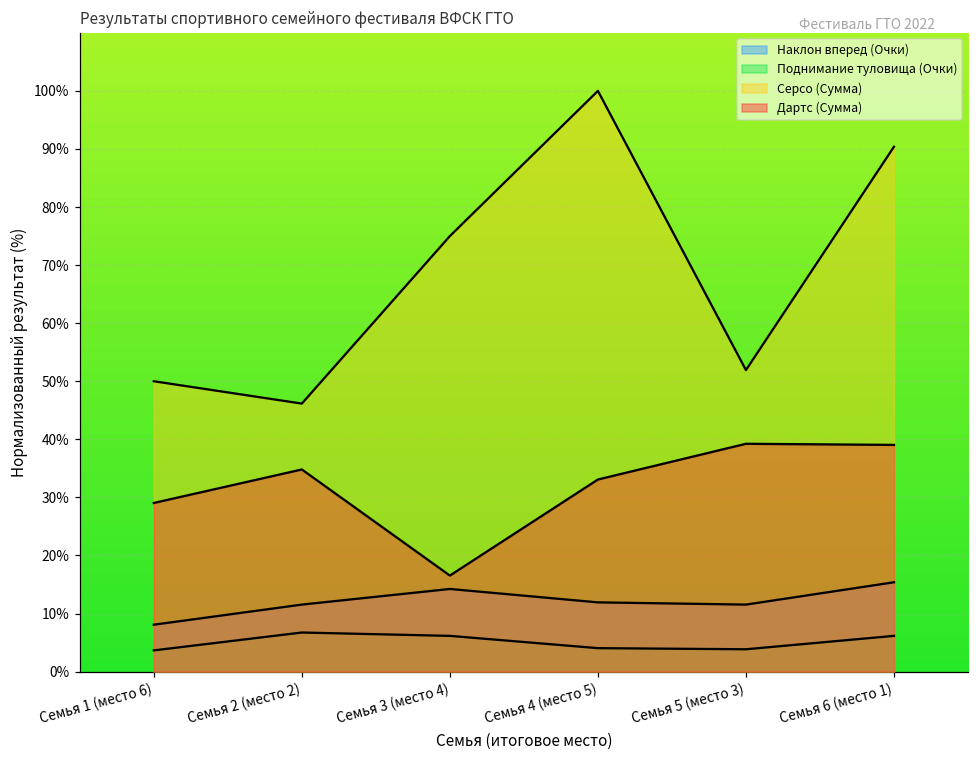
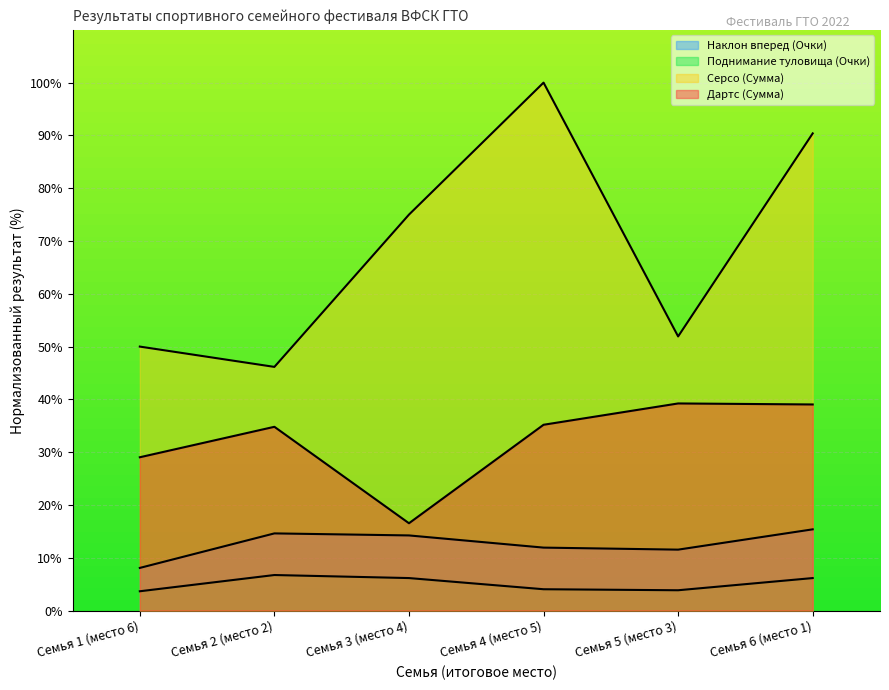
  {
    "Наклон вперед (Очки)": {
      "Семья 1 (место 6)": "8%",
-     "Семья 2 (место 2)": "12%",
+     "Семья 2 (место 2)": "15%",
      "Семья 3 (место 4)": "14%",
      "Семья 4 (место 5)": "12%",
      "Семья 5 (место 3)": "12%",
      "Семья 6 (место 1)": "15%"
    },
    "Поднимание туловища (Очки)": {
      "Семья 1 (место 6)": "4%",
      "Семья 2 (место 2)": "7%",
      "Семья 3 (место 4)": "6%",
      "Семья 4 (место 5)": "4%",
      "Семья 5 (место 3)": "4%",
      "Семья 6 (место 1)": "6%"
    },
    "Серсо (Сумма)": {
      "Семья 1 (место 6)": "50%",
      "Семья 2 (место 2)": "46%",
      "Семья 3 (место 4)": "75%",
      "Семья 4 (место 5)": "100%",
      "Семья 5 (место 3)": "52%",
      "Семья 6 (место 1)": "90%"
    },
    "Дартс (Сумма)": {
      "Семья 1 (место 6)": "29%",
      "Семья 2 (место 2)": "35%",
      "Семья 3 (место 4)": "17%",
-     "Семья 4 (место 5)": "33%",
+     "Семья 4 (место 5)": "35%",
      "Семья 5 (место 3)": "39%",
      "Семья 6 (место 1)": "39%"
    }
  }
